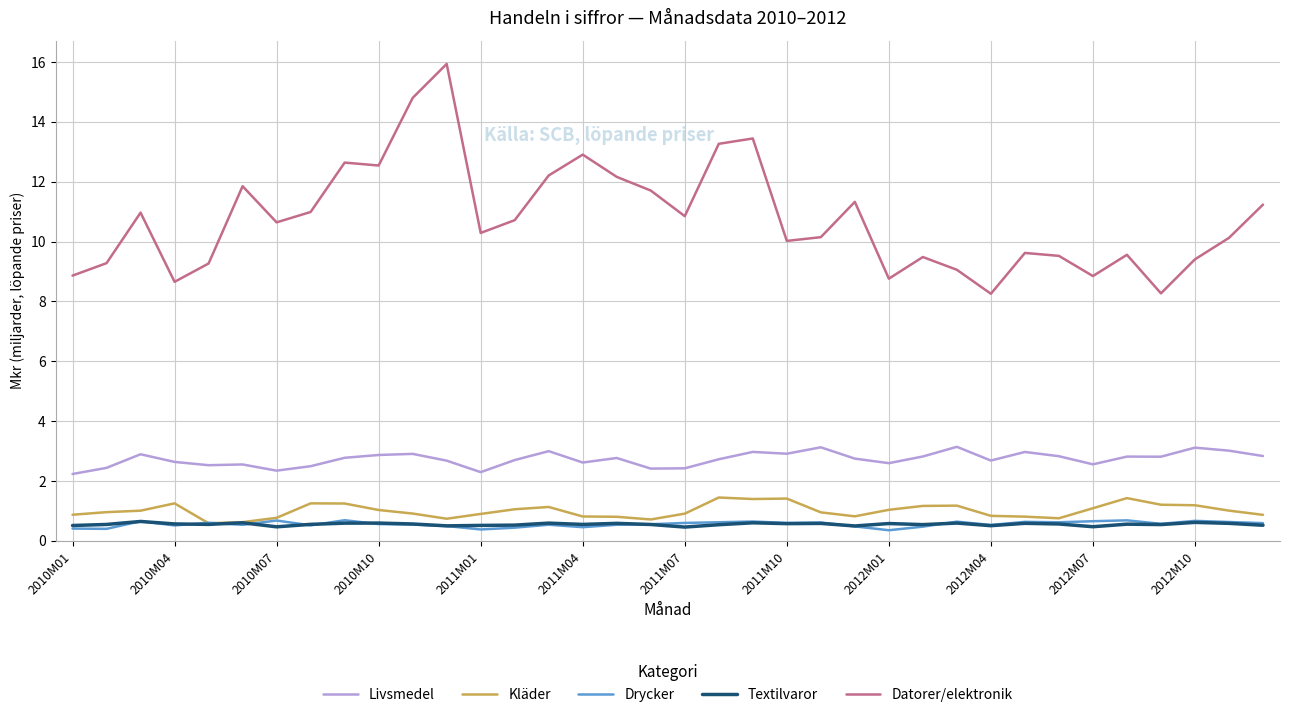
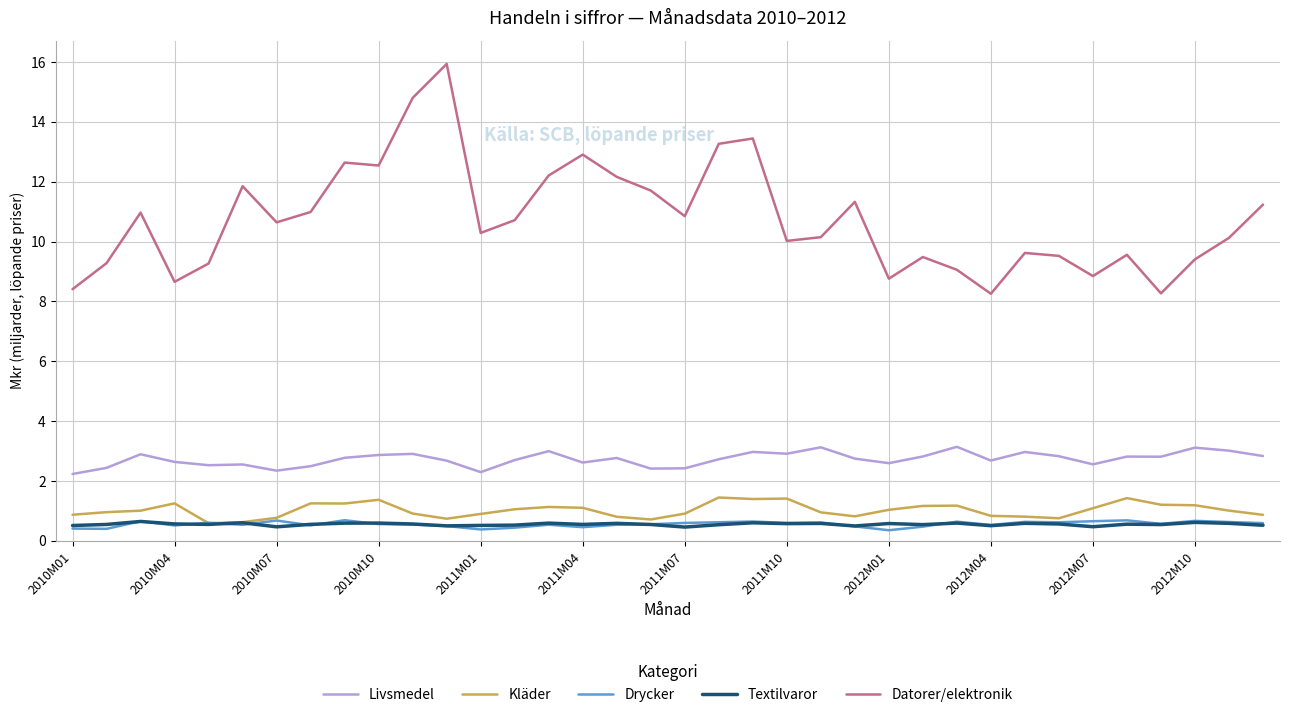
  {
    "Livsmedel": {
      "2010M01": 2.2,
      "2010M04": 2.6,
      "2010M07": 2.3,
      "2010M10": 2.9,
      "2011M01": 2.3,
      "2011M04": 2.6,
      "2011M07": 2.4,
      "2011M10": 2.9,
      "2012M01": 2.6,
      "2012M04": 2.7,
      "2012M07": 2.6,
      "2012M10": 3.1
    },
    "Kläder": {
      "2010M01": 0.9,
      "2010M04": 1.3,
      "2010M07": 0.8,
-     "2010M10": 1.0,
+     "2010M10": 1.4,
      "2011M01": 0.9,
-     "2011M04": 0.8,
+     "2011M04": 1.1,
      "2011M07": 0.9,
      "2011M10": 1.4,
      "2012M01": 1.0,
      "2012M04": 0.8,
      "2012M07": 1.1,
      "2012M10": 1.2
    },
    "Drycker": {
      "2010M01": 0.4,
      "2010M07": 0.7,
      "2011M01": 0.4,
      "2011M04": 0.5,
      "2011M07": 0.6,
      "2012M01": 0.4,
      "2012M07": 0.7
    },
    "Textilvaror": {
      "2010M01": 0.5,
      "2010M07": 0.5,
      "2011M01": 0.5,
      "2011M04": 0.6,
      "2011M07": 0.5,
      "2012M01": 0.6,
      "2012M07": 0.5
    },
    "Datorer/elektronik": {
-     "2010M01": 8.9,
+     "2010M01": 8.4,
      "2010M04": 8.7,
      "2010M07": 10.6,
      "2010M10": 12.5,
      "2011M01": 10.3,
      "2011M04": 12.9,
      "2011M07": 10.8,
      "2011M10": 10.0,
      "2012M01": 8.8,
      "2012M04": 8.3,
      "2012M07": 8.8,
      "2012M10": 9.4
    }
  }
